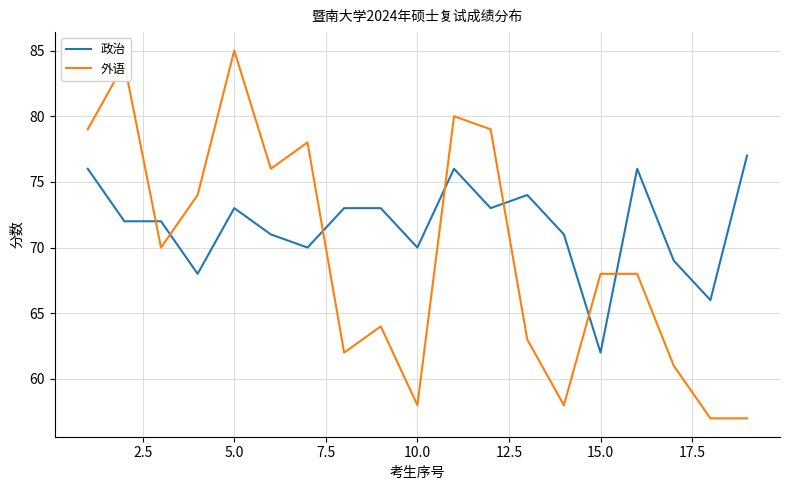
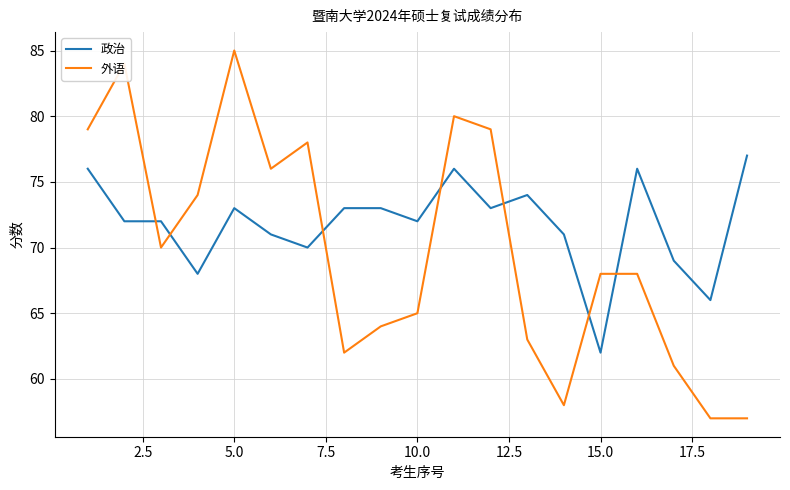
  {
    "政治": {
      "5.0": 73,
-     "10.0": 70,
+     "10.0": 72,
      "15.0": 62
    },
    "外语": {
      "5.0": 85,
-     "10.0": 58,
+     "10.0": 65,
      "15.0": 68
    }
  }
